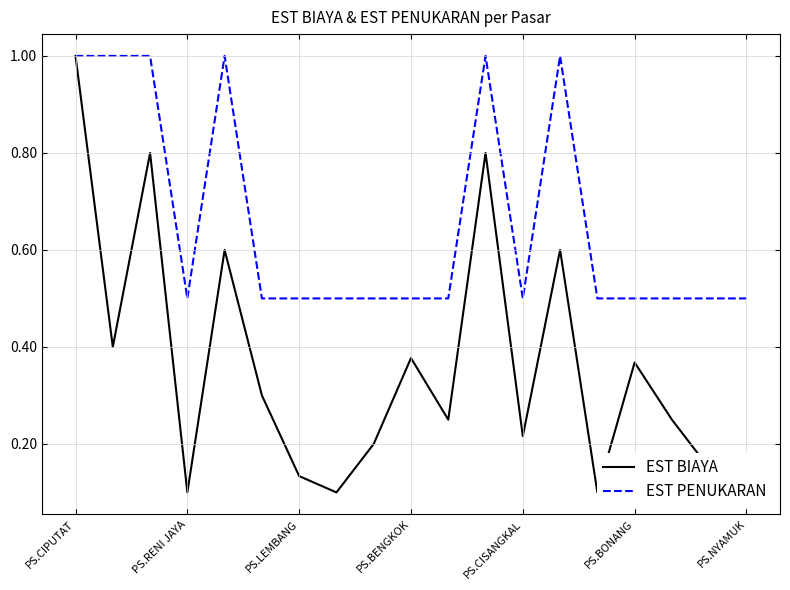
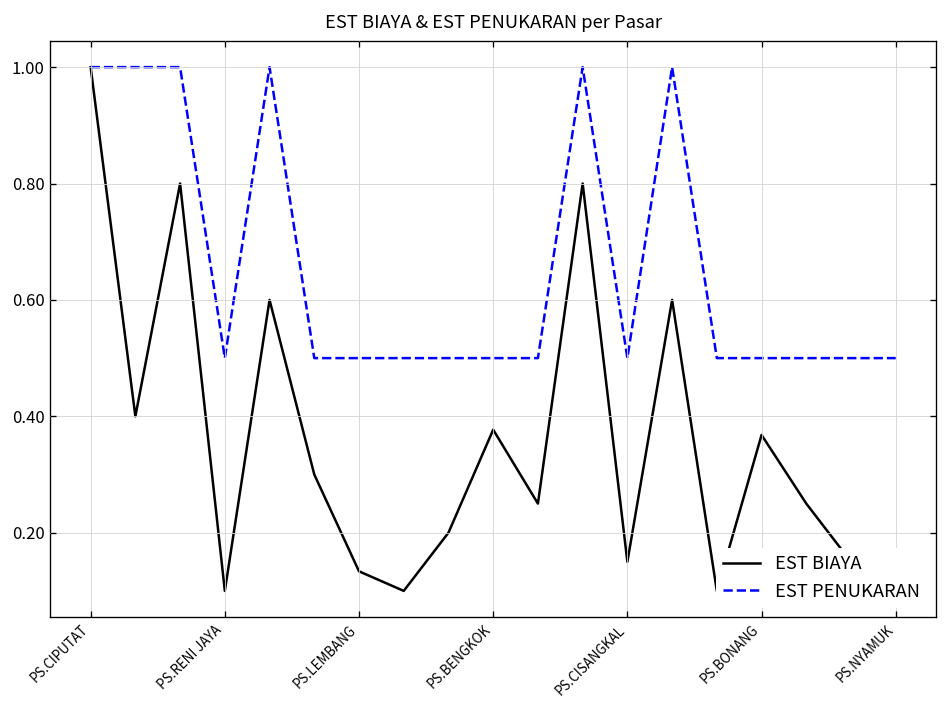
  {
    "EST BIAYA": {
      "PS.RENI JAYA": 0.10,
      "PS.LEMBANG": 0.13,
      "PS.BENGKOK": 0.38,
-     "PS.CISANGKAL": 0.22,
+     "PS.CISANGKAL": 0.15,
      "PS.BONANG": 0.37
    },
    "EST PENUKARAN": {
      "PS.RENI JAYA": 0.50,
      "PS.LEMBANG": 0.50,
      "PS.BENGKOK": 0.50,
      "PS.CISANGKAL": 0.50,
      "PS.BONANG": 0.50,
      "PS.NYAMUK": 0.50
    }
  }
